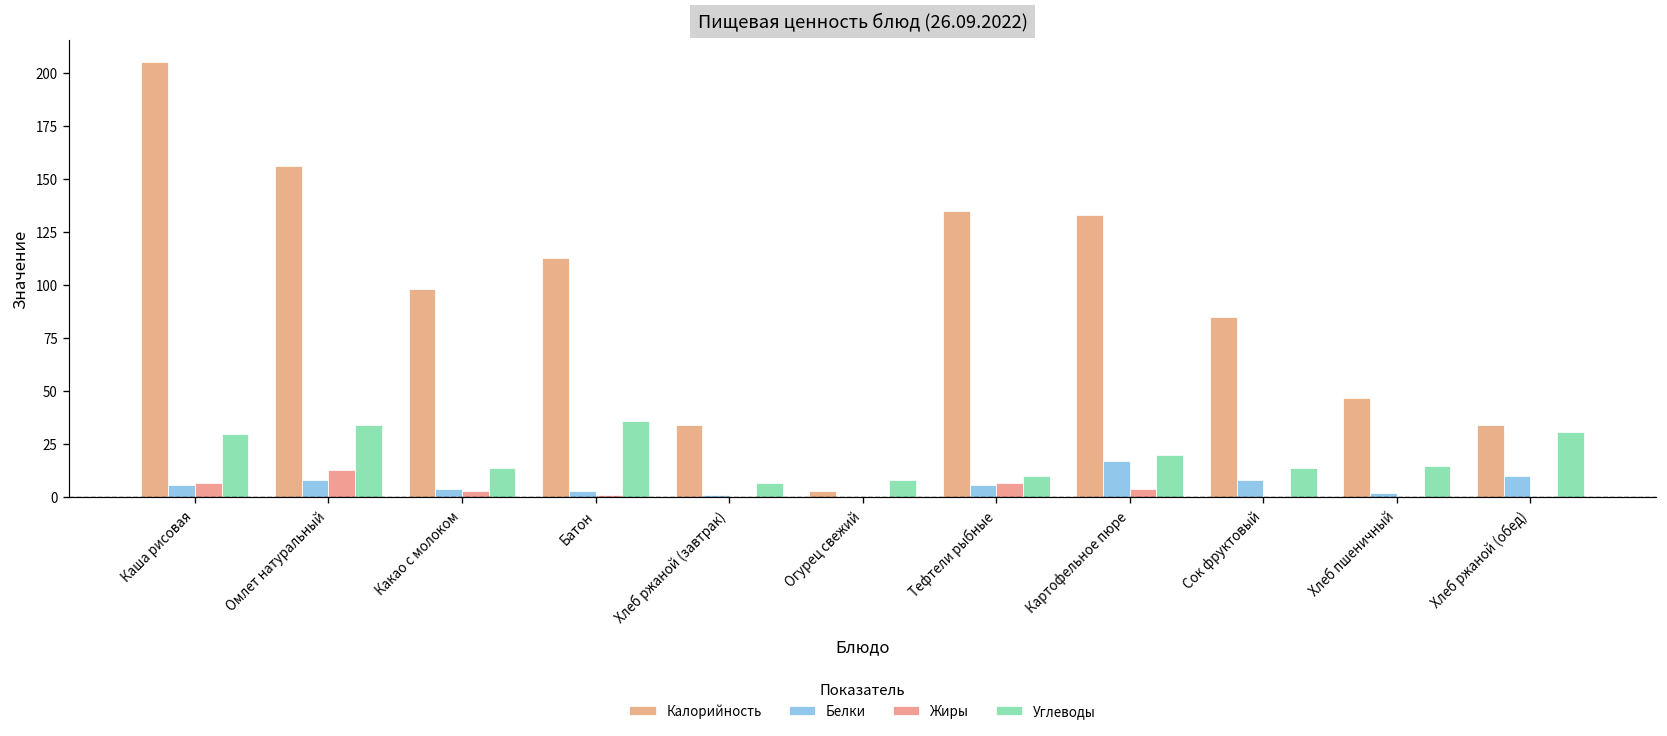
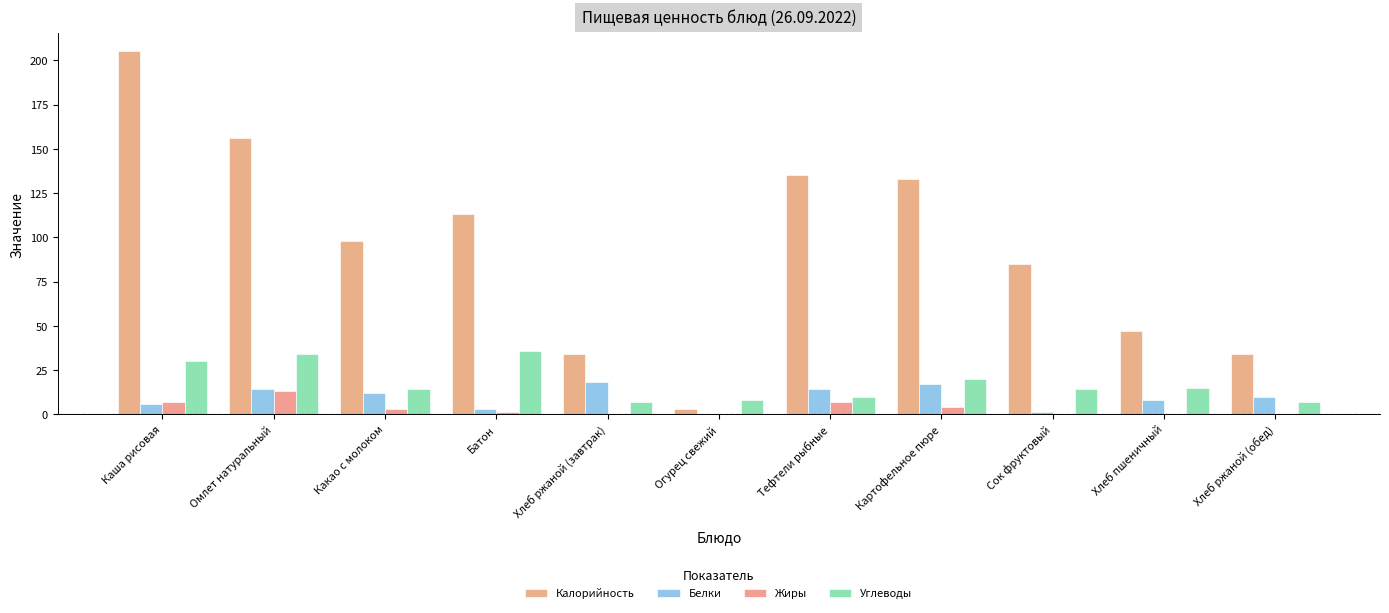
  {
    "Белки": {
      "Каша рисовая": 6,
-     "Омлет натуральный": 8,
-     "Какао с молоком": 4,
+     "Омлет натуральный": 14,
+     "Какао с молоком": 12,
      "Батон": 3,
-     "Хлеб ржаной (завтрак)": 1,
+     "Хлеб ржаной (завтрак)": 18,
      "Огурец свежий": 0,
-     "Тефтели рыбные": 6,
+     "Тефтели рыбные": 14,
      "Картофельное пюре": 17,
-     "Сок фруктовый": 8,
-     "Хлеб пшеничный": 2,
+     "Сок фруктовый": 1,
+     "Хлеб пшеничный": 8,
      "Хлеб ржаной (обед)": 10
    },
    "Углеводы": {
      "Каша рисовая": 30,
      "Омлет натуральный": 34,
      "Какао с молоком": 14,
      "Батон": 36,
      "Хлеб ржаной (завтрак)": 7,
      "Огурец свежий": 8,
      "Тефтели рыбные": 10,
      "Картофельное пюре": 20,
      "Сок фруктовый": 14,
      "Хлеб пшеничный": 15,
-     "Хлеб ржаной (обед)": 31
+     "Хлеб ржаной (обед)": 7
    }
  }
